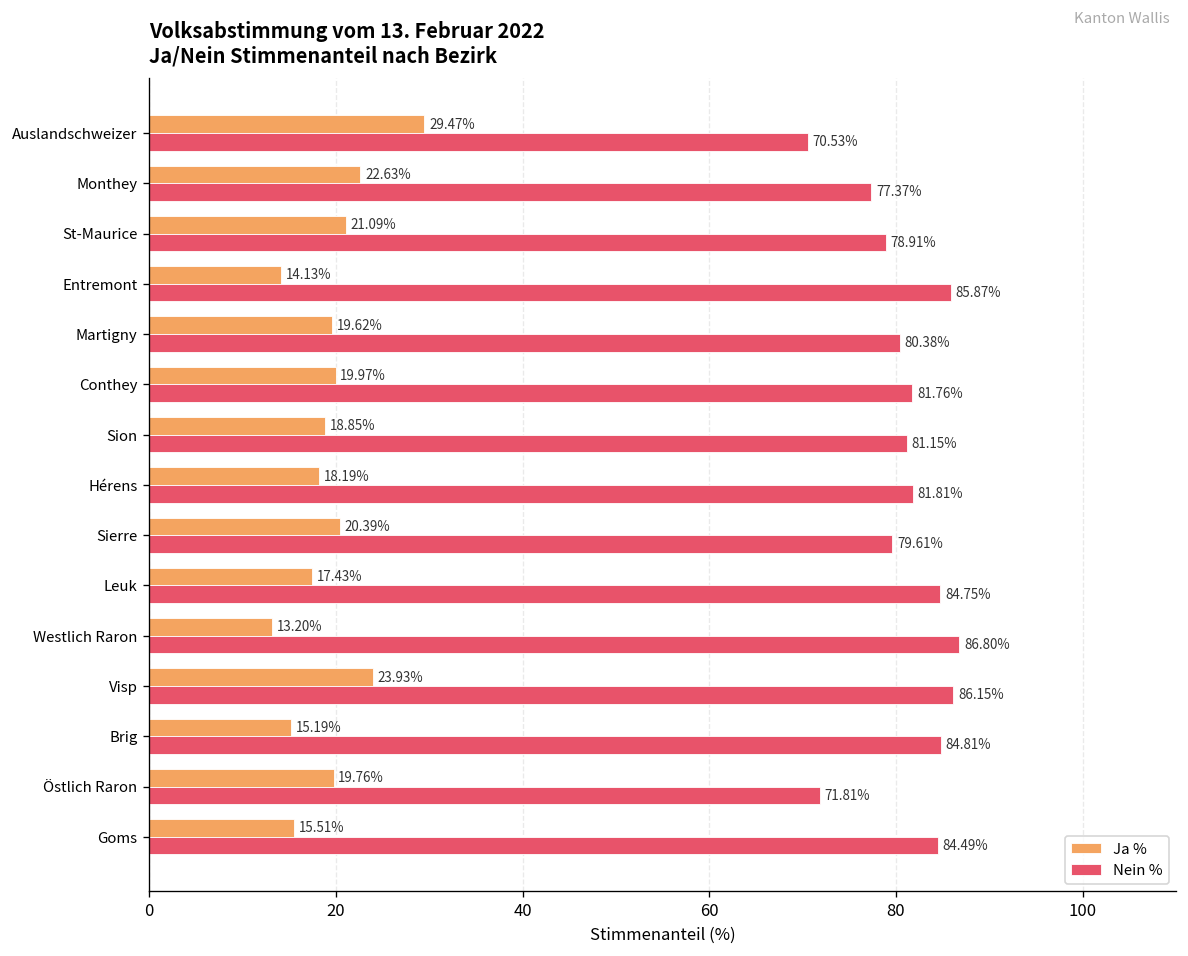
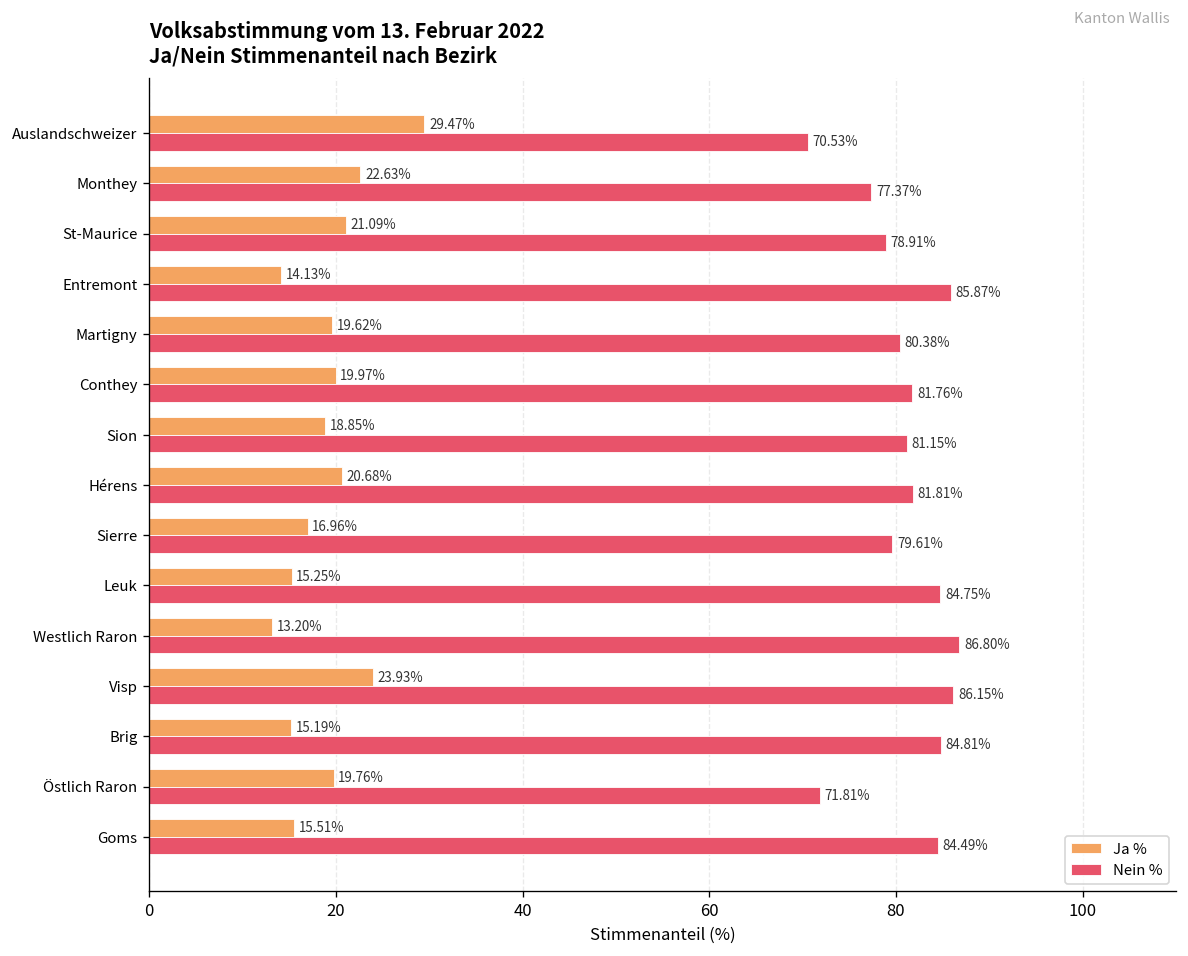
  {
    "Ja %": {
      "Auslandschweizer": "29.47%",
      "Monthey": "22.63%",
      "St-Maurice": "21.09%",
      "Entremont": "14.13%",
      "Martigny": "19.62%",
      "Conthey": "19.97%",
      "Sion": "18.85%",
-     "Hérens": "18.19%",
-     "Sierre": "20.39%",
-     "Leuk": "17.43%",
+     "Hérens": "20.68%",
+     "Sierre": "16.96%",
+     "Leuk": "15.25%",
      "Westlich Raron": "13.20%",
      "Visp": "23.93%",
      "Brig": "15.19%",
      "Östlich Raron": "19.76%",
      "Goms": "15.51%"
    },
    "Nein %": {
      "Auslandschweizer": "70.53%",
      "Monthey": "77.37%",
      "St-Maurice": "78.91%",
      "Entremont": "85.87%",
      "Martigny": "80.38%",
      "Conthey": "81.76%",
      "Sion": "81.15%",
      "Hérens": "81.81%",
      "Sierre": "79.61%",
      "Leuk": "84.75%",
      "Westlich Raron": "86.80%",
      "Visp": "86.15%",
      "Brig": "84.81%",
      "Östlich Raron": "71.81%",
      "Goms": "84.49%"
    }
  }
